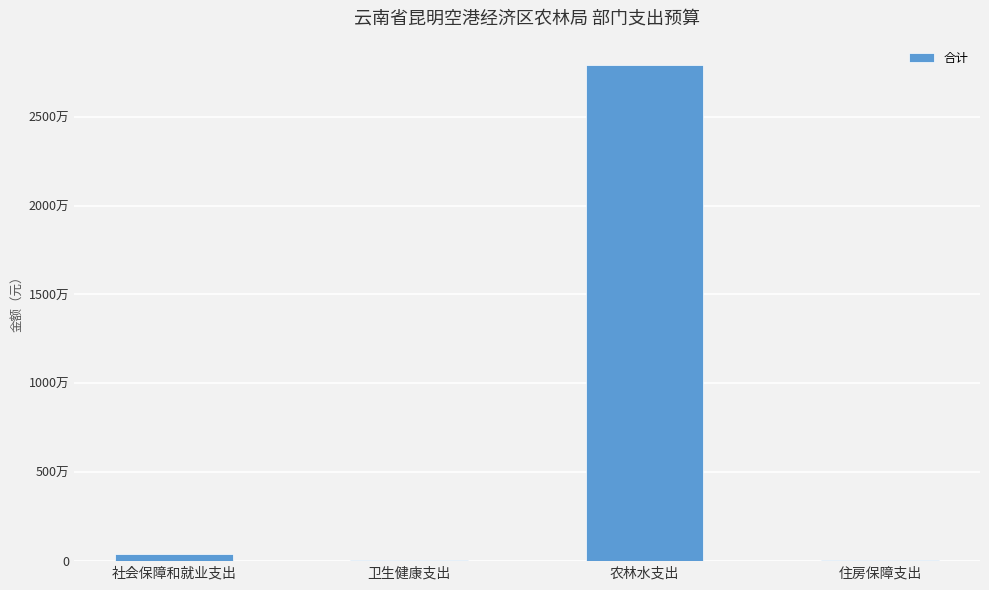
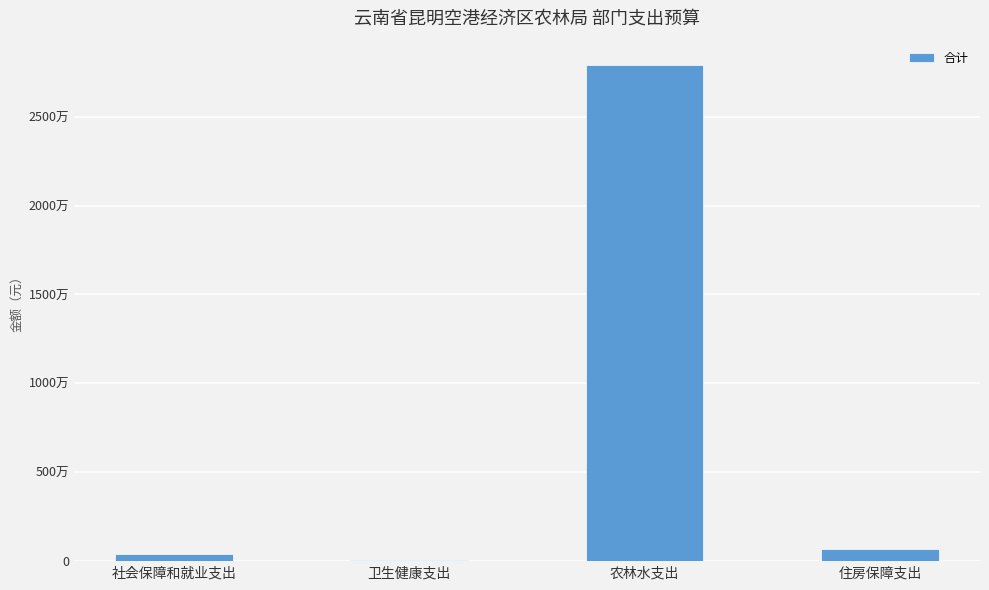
  {
    "社会保障和就业支出": "40万",
    "农林水支出": "2790万",
-   "住房保障支出": "10万"
+   "住房保障支出": "70万"
  }
